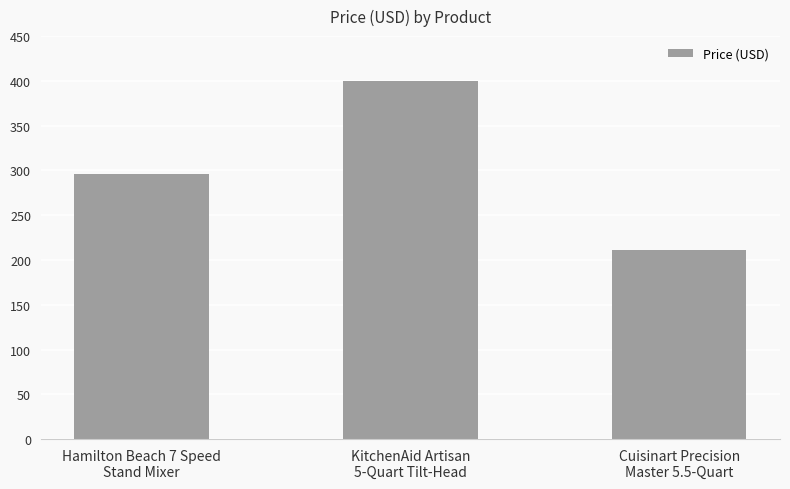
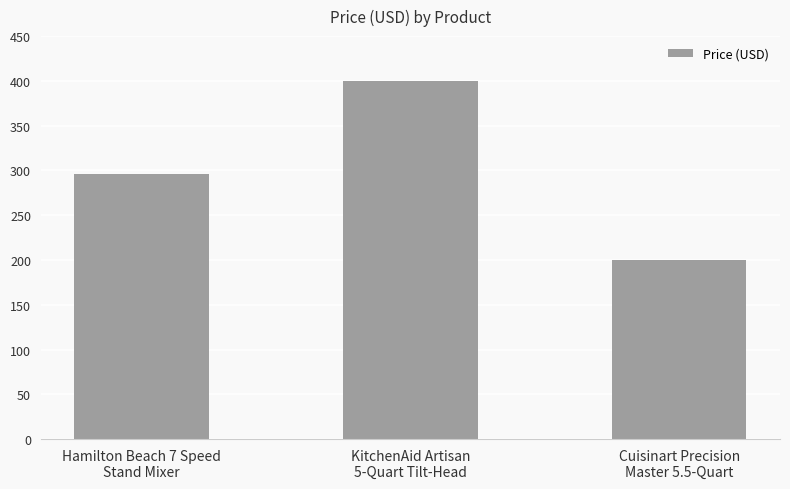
  {
    "Hamilton Beach 7 Speed Stand Mixer": 300,
    "KitchenAid Artisan 5-Quart Tilt-Head": 400,
-   "Cuisinart Precision Master 5.5-Quart": 210
+   "Cuisinart Precision Master 5.5-Quart": 200
  }
